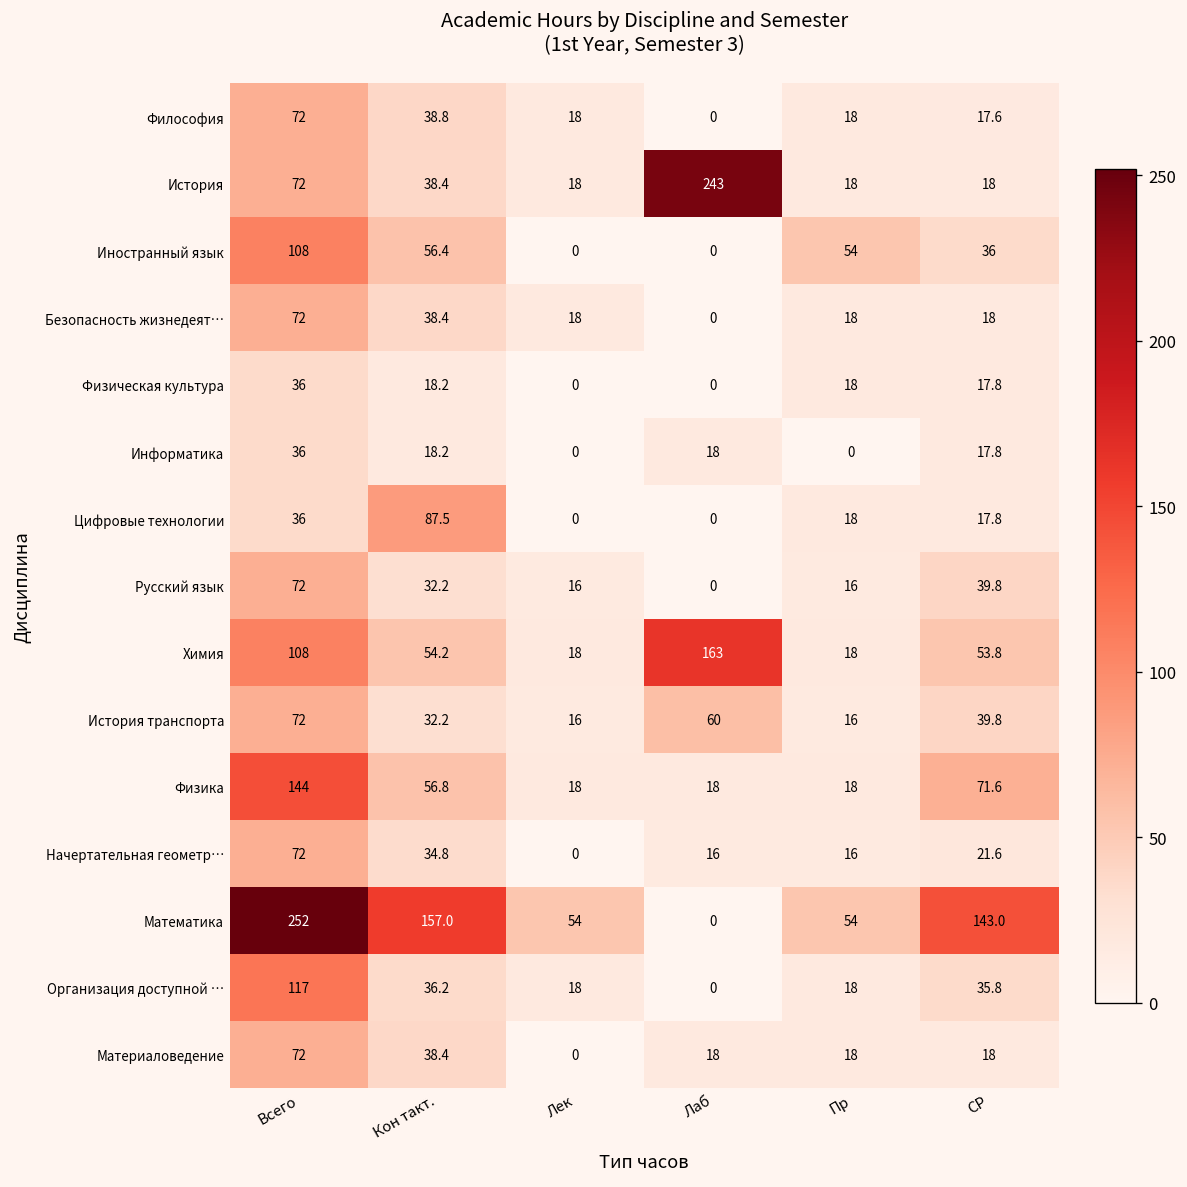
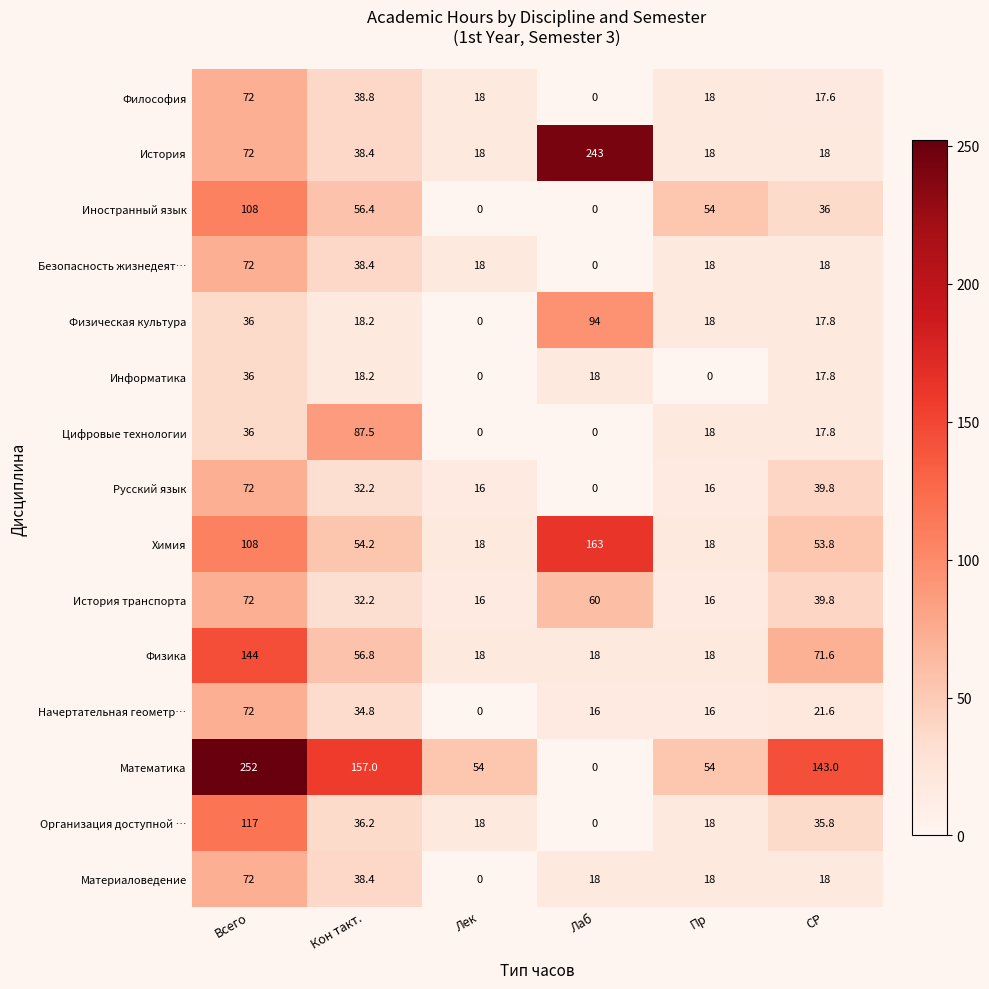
  {
    "Философия": {
      "Всего": 72,
      "Кон такт.": 38.8,
      "Лек": 18,
      "Лаб": 0,
      "Пр": 18,
      "СР": 17.6
    },
    "История": {
      "Всего": 72,
      "Кон такт.": 38.4,
      "Лек": 18,
      "Лаб": 243,
      "Пр": 18,
      "СР": 18
    },
    "Иностранный язык": {
      "Всего": 108,
      "Кон такт.": 56.4,
      "Лек": 0,
      "Лаб": 0,
      "Пр": 54,
      "СР": 36
    },
    "Безопасность жизнедеят…": {
      "Всего": 72,
      "Кон такт.": 38.4,
      "Лек": 18,
      "Лаб": 0,
      "Пр": 18,
      "СР": 18
    },
    "Физическая культура": {
      "Всего": 36,
      "Кон такт.": 18.2,
      "Лек": 0,
-     "Лаб": 0,
+     "Лаб": 94,
      "Пр": 18,
      "СР": 17.8
    },
    "Информатика": {
      "Всего": 36,
      "Кон такт.": 18.2,
      "Лек": 0,
      "Лаб": 18,
      "Пр": 0,
      "СР": 17.8
    },
    "Цифровые технологии": {
      "Всего": 36,
      "Кон такт.": 87.5,
      "Лек": 0,
      "Лаб": 0,
      "Пр": 18,
      "СР": 17.8
    },
    "Русский язык": {
      "Всего": 72,
      "Кон такт.": 32.2,
      "Лек": 16,
      "Лаб": 0,
      "Пр": 16,
      "СР": 39.8
    },
    "Химия": {
      "Всего": 108,
      "Кон такт.": 54.2,
      "Лек": 18,
      "Лаб": 163,
      "Пр": 18,
      "СР": 53.8
    },
    "История транспорта": {
      "Всего": 72,
      "Кон такт.": 32.2,
      "Лек": 16,
      "Лаб": 60,
      "Пр": 16,
      "СР": 39.8
    },
    "Физика": {
      "Всего": 144,
      "Кон такт.": 56.8,
      "Лек": 18,
      "Лаб": 18,
      "Пр": 18,
      "СР": 71.6
    },
    "Начертательная геометр…": {
      "Всего": 72,
      "Кон такт.": 34.8,
      "Лек": 0,
      "Лаб": 16,
      "Пр": 16,
      "СР": 21.6
    },
    "Математика": {
      "Всего": 252,
      "Кон такт.": 157.0,
      "Лек": 54,
      "Лаб": 0,
      "Пр": 54,
      "СР": 143.0
    },
    "Организация доступной …": {
      "Всего": 117,
      "Кон такт.": 36.2,
      "Лек": 18,
      "Лаб": 0,
      "Пр": 18,
      "СР": 35.8
    },
    "Материаловедение": {
      "Всего": 72,
      "Кон такт.": 38.4,
      "Лек": 0,
      "Лаб": 18,
      "Пр": 18,
      "СР": 18
    }
  }
